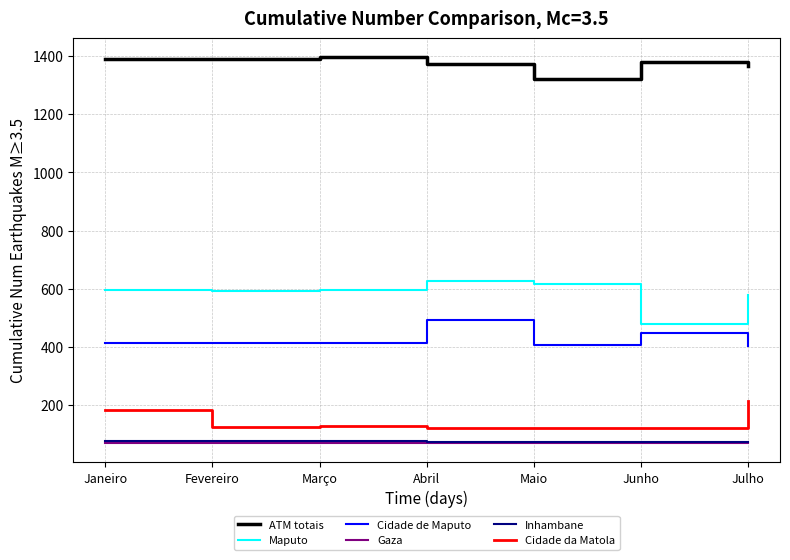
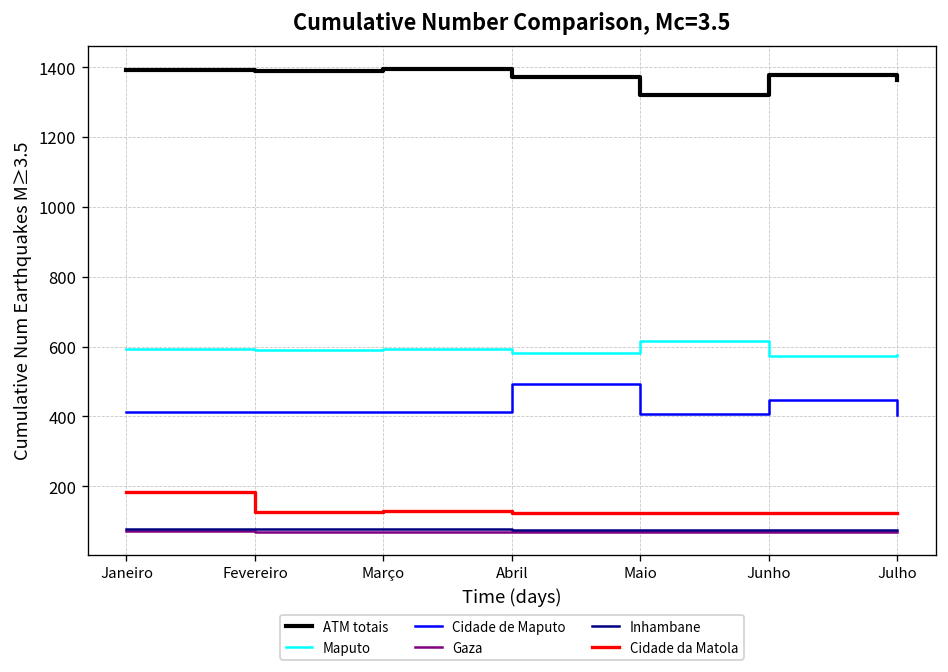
  {
    "ATM totais": {
      "Janeiro": 1390,
      "Fevereiro": 1390,
      "Março": 1400,
      "Abril": 1370,
      "Maio": 1320,
      "Junho": 1380,
      "Julho": 1360
    },
    "Maputo": {
      "Janeiro": 590,
      "Fevereiro": 590,
      "Março": 590,
-     "Abril": 630,
+     "Abril": 580,
      "Maio": 620,
-     "Junho": 480,
+     "Junho": 570,
      "Julho": 580
    },
    "Cidade de Maputo": {
      "Janeiro": 410,
      "Fevereiro": 410,
      "Março": 410,
      "Abril": 490,
      "Maio": 410,
      "Junho": 450,
      "Julho": 400
    },
    "Cidade da Matola": {
      "Janeiro": 180,
      "Fevereiro": 130,
      "Março": 130,
      "Abril": 120,
      "Maio": 120,
      "Junho": 120,
-     "Julho": 220
+     "Julho": 120
    }
  }
